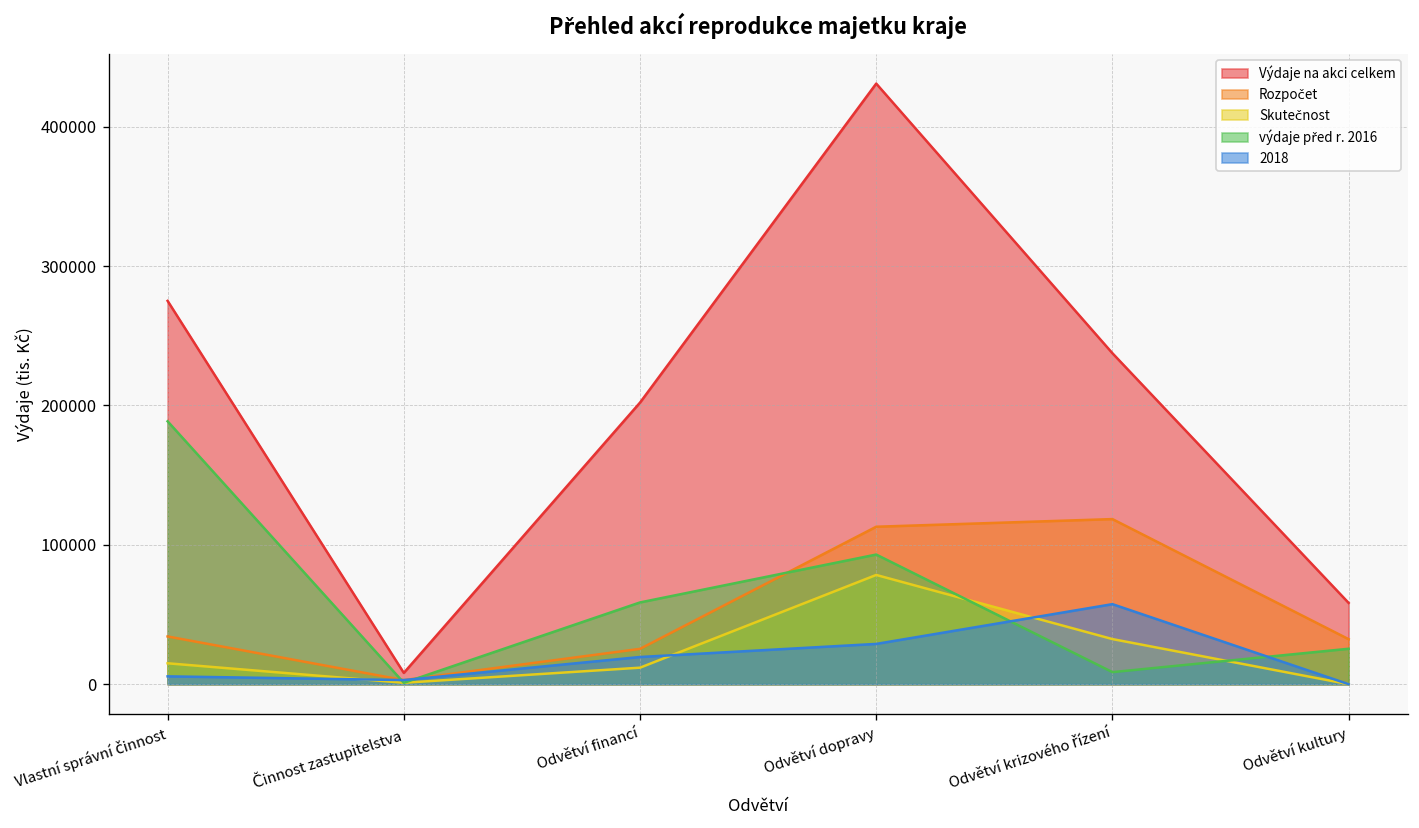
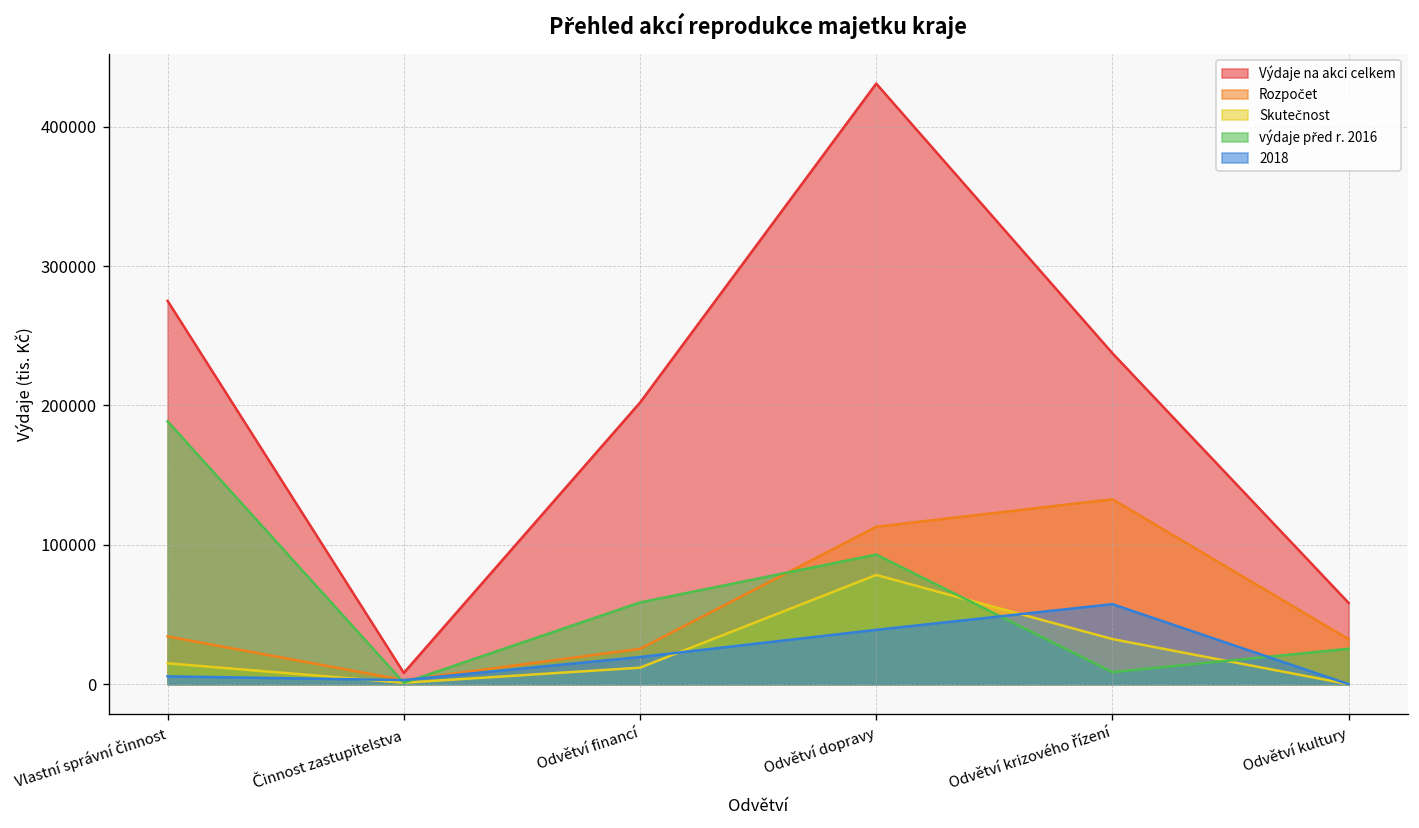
  {
    "Výdaje na akci celkem": {
      "Vlastní správní činnost": 275000,
      "Činnost zastupitelstva": 8000,
      "Odvětví financí": 202000,
      "Odvětví dopravy": 431000,
      "Odvětví krizového řízení": 237000,
      "Odvětví kultury": 58000
    },
    "Rozpočet": {
      "Vlastní správní činnost": 34000,
      "Odvětví financí": 25000,
      "Odvětví dopravy": 113000,
-     "Odvětví krizového řízení": 118000,
+     "Odvětví krizového řízení": 133000,
      "Odvětví kultury": 32000
    },
    "Skutečnost": {
      "Vlastní správní činnost": 15000,
      "Odvětví financí": 12000,
      "Odvětví dopravy": 78000,
      "Odvětví krizového řízení": 32000
    },
    "výdaje před r. 2016": {
      "Vlastní správní činnost": 189000,
      "Odvětví financí": 59000,
      "Odvětví dopravy": 93000,
      "Odvětví krizového řízení": 9000,
      "Odvětví kultury": 25000
    },
    "2018": {
      "Vlastní správní činnost": 6000,
      "Odvětví financí": 20000,
-     "Odvětví dopravy": 29000,
+     "Odvětví dopravy": 39000,
      "Odvětví krizového řízení": 57000
    }
  }
